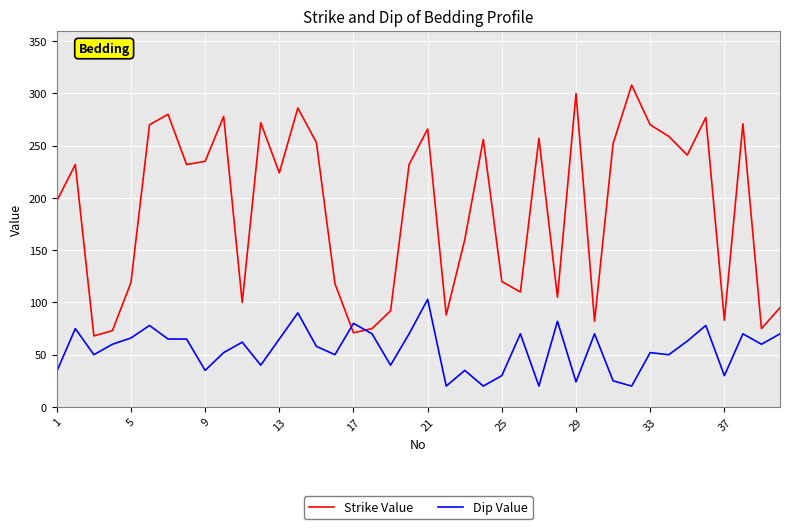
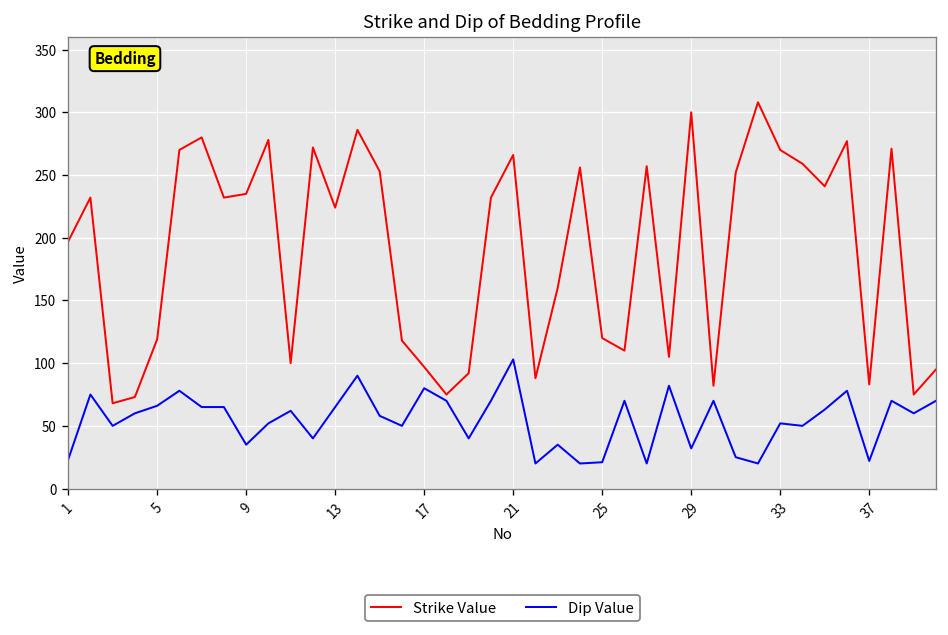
  {
    "Strike Value": {
      "1": 197,
      "5": 119,
      "9": 235,
      "13": 224,
-     "17": 71,
+     "17": 97,
      "21": 266,
      "25": 120,
      "29": 300,
      "33": 270,
      "37": 83
    },
    "Dip Value": {
-     "1": 34,
+     "1": 23,
      "5": 66,
      "9": 35,
      "13": 65,
      "17": 80,
      "21": 103,
-     "25": 30,
-     "29": 24,
+     "25": 21,
+     "29": 32,
      "33": 52,
-     "37": 30
+     "37": 22
    }
  }
